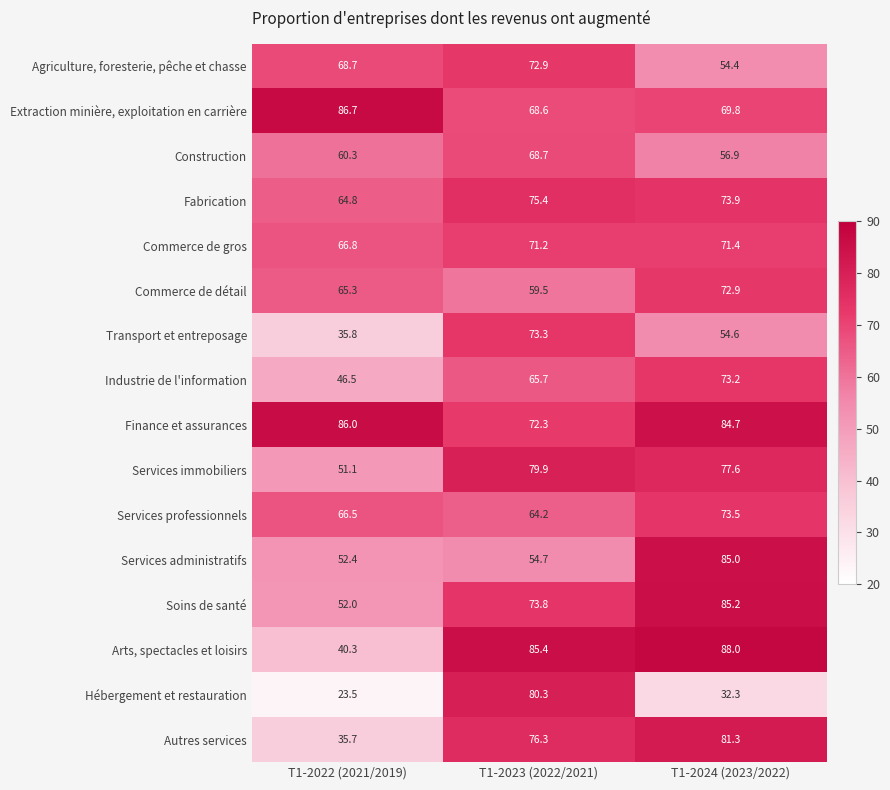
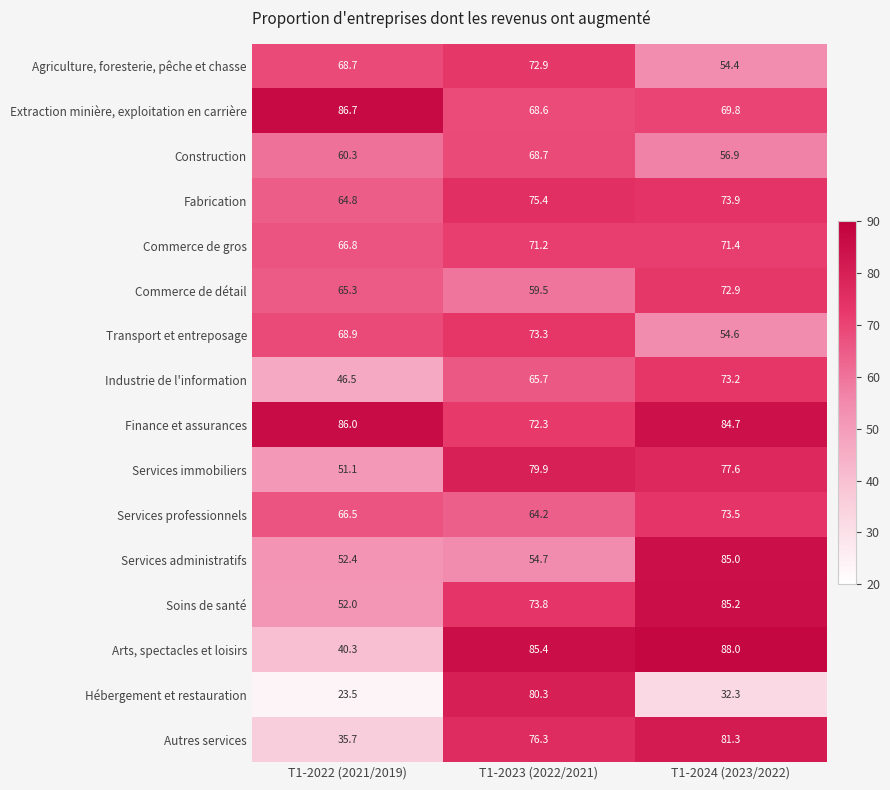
  {
    "Agriculture, foresterie, pêche et chasse": {
      "T1-2022 (2021/2019)": 68.7,
      "T1-2023 (2022/2021)": 72.9,
      "T1-2024 (2023/2022)": 54.4
    },
    "Extraction minière, exploitation en carrière": {
      "T1-2022 (2021/2019)": 86.7,
      "T1-2023 (2022/2021)": 68.6,
      "T1-2024 (2023/2022)": 69.8
    },
    "Construction": {
      "T1-2022 (2021/2019)": 60.3,
      "T1-2023 (2022/2021)": 68.7,
      "T1-2024 (2023/2022)": 56.9
    },
    "Fabrication": {
      "T1-2022 (2021/2019)": 64.8,
      "T1-2023 (2022/2021)": 75.4,
      "T1-2024 (2023/2022)": 73.9
    },
    "Commerce de gros": {
      "T1-2022 (2021/2019)": 66.8,
      "T1-2023 (2022/2021)": 71.2,
      "T1-2024 (2023/2022)": 71.4
    },
    "Commerce de détail": {
      "T1-2022 (2021/2019)": 65.3,
      "T1-2023 (2022/2021)": 59.5,
      "T1-2024 (2023/2022)": 72.9
    },
    "Transport et entreposage": {
-     "T1-2022 (2021/2019)": 35.8,
+     "T1-2022 (2021/2019)": 68.9,
      "T1-2023 (2022/2021)": 73.3,
      "T1-2024 (2023/2022)": 54.6
    },
    "Industrie de l'information": {
      "T1-2022 (2021/2019)": 46.5,
      "T1-2023 (2022/2021)": 65.7,
      "T1-2024 (2023/2022)": 73.2
    },
    "Finance et assurances": {
      "T1-2022 (2021/2019)": 86.0,
      "T1-2023 (2022/2021)": 72.3,
      "T1-2024 (2023/2022)": 84.7
    },
    "Services immobiliers": {
      "T1-2022 (2021/2019)": 51.1,
      "T1-2023 (2022/2021)": 79.9,
      "T1-2024 (2023/2022)": 77.6
    },
    "Services professionnels": {
      "T1-2022 (2021/2019)": 66.5,
      "T1-2023 (2022/2021)": 64.2,
      "T1-2024 (2023/2022)": 73.5
    },
    "Services administratifs": {
      "T1-2022 (2021/2019)": 52.4,
      "T1-2023 (2022/2021)": 54.7,
      "T1-2024 (2023/2022)": 85.0
    },
    "Soins de santé": {
      "T1-2022 (2021/2019)": 52.0,
      "T1-2023 (2022/2021)": 73.8,
      "T1-2024 (2023/2022)": 85.2
    },
    "Arts, spectacles et loisirs": {
      "T1-2022 (2021/2019)": 40.3,
      "T1-2023 (2022/2021)": 85.4,
      "T1-2024 (2023/2022)": 88.0
    },
    "Hébergement et restauration": {
      "T1-2022 (2021/2019)": 23.5,
      "T1-2023 (2022/2021)": 80.3,
      "T1-2024 (2023/2022)": 32.3
    },
    "Autres services": {
      "T1-2022 (2021/2019)": 35.7,
      "T1-2023 (2022/2021)": 76.3,
      "T1-2024 (2023/2022)": 81.3
    }
  }
